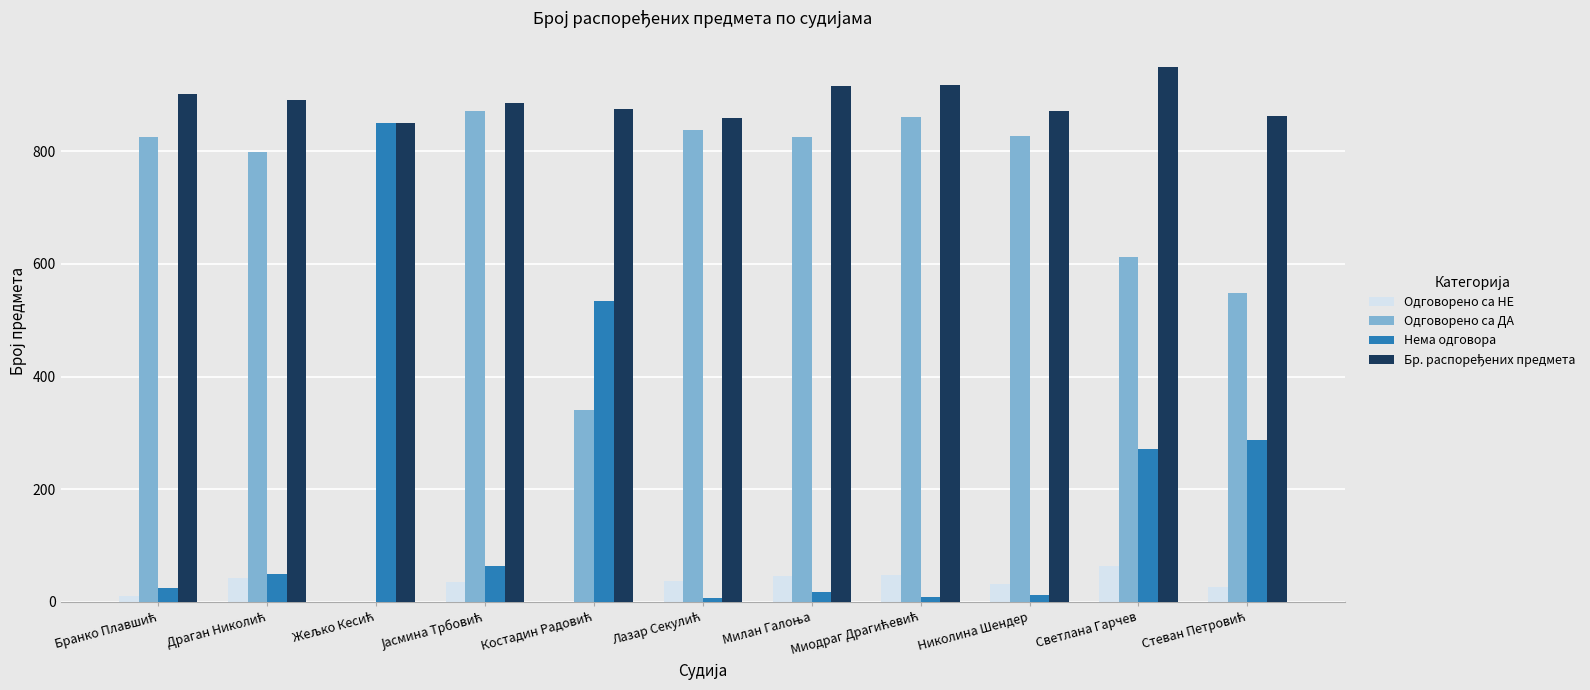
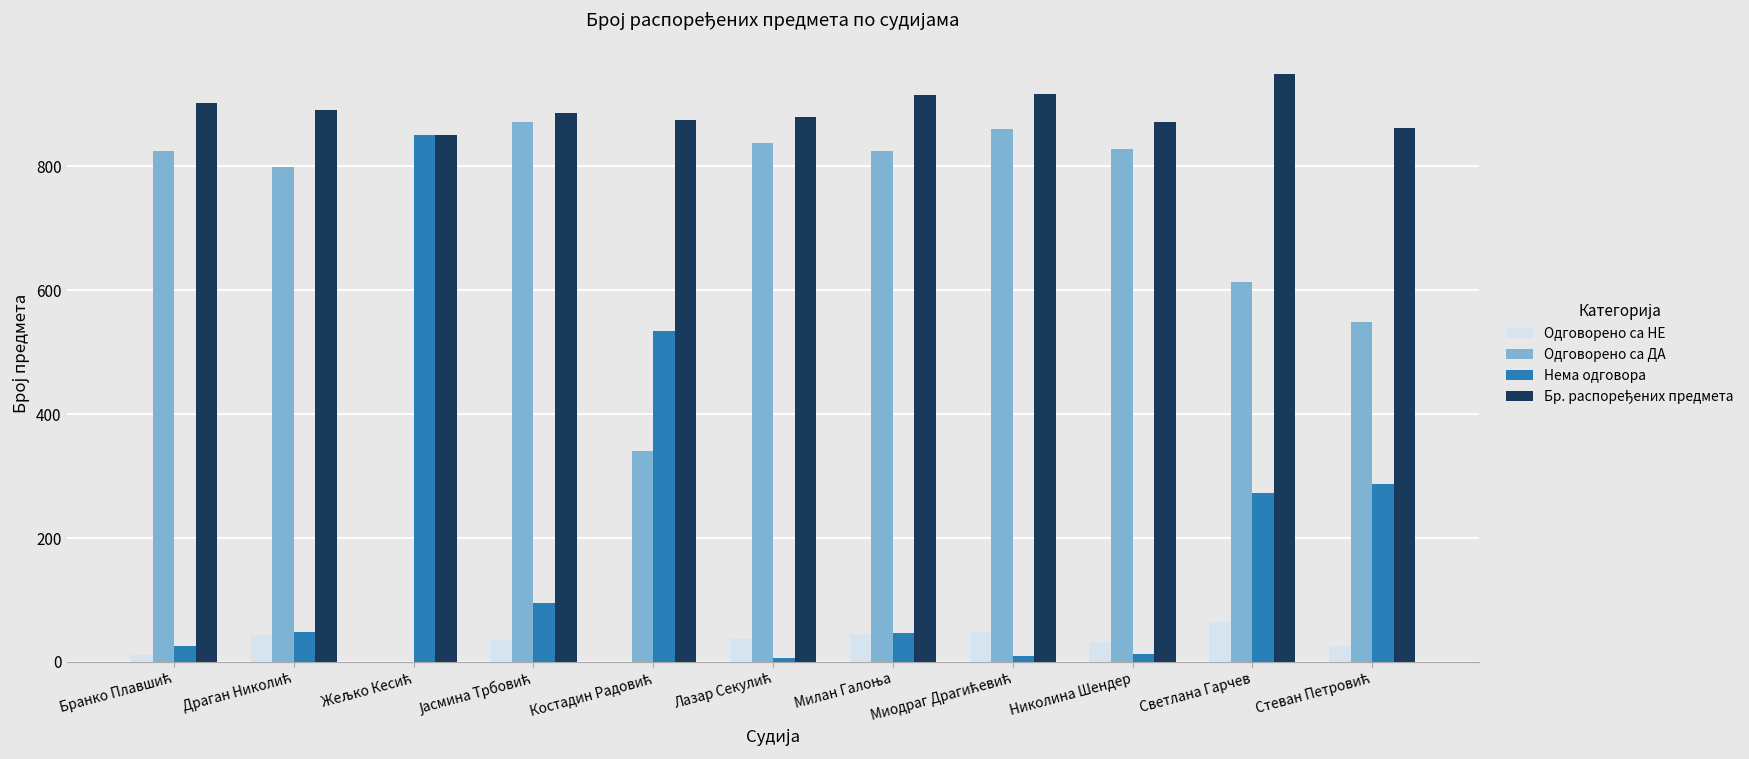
  {
    "Одговорено са НЕ": {
      "Бранко Плавшић": 10,
      "Драган Николић": 40,
      "Жељко Кесић": 0,
      "Јасмина Трбовић": 40,
      "Костадин Радовић": 0,
      "Лазар Секулић": 40,
      "Милан Галоња": 50,
      "Миодраг Драгићевић": 50,
      "Николина Шендер": 30,
      "Светлана Гарчев": 60,
      "Стеван Петровић": 30
    },
    "Одговорено са ДА": {
      "Бранко Плавшић": 830,
      "Драган Николић": 800,
      "Жељко Кесић": 0,
      "Јасмина Трбовић": 870,
      "Костадин Радовић": 340,
      "Лазар Секулић": 840,
      "Милан Галоња": 830,
      "Миодраг Драгићевић": 860,
      "Николина Шендер": 830,
      "Светлана Гарчев": 610,
      "Стеван Петровић": 550
    },
    "Нема одговора": {
      "Бранко Плавшић": 30,
      "Драган Николић": 50,
      "Жељко Кесић": 850,
-     "Јасмина Трбовић": 60,
+     "Јасмина Трбовић": 100,
      "Костадин Радовић": 530,
      "Лазар Секулић": 10,
-     "Милан Галоња": 20,
+     "Милан Галоња": 50,
      "Миодраг Драгићевић": 10,
      "Николина Шендер": 10,
      "Светлана Гарчев": 270,
      "Стеван Петровић": 290
    },
    "Бр. распоређених предмета": {
      "Бранко Плавшић": 900,
      "Драган Николић": 890,
      "Жељко Кесић": 850,
      "Јасмина Трбовић": 890,
      "Костадин Радовић": 880,
-     "Лазар Секулић": 860,
+     "Лазар Секулић": 880,
      "Милан Галоња": 920,
      "Миодраг Драгићевић": 920,
      "Николина Шендер": 870,
      "Светлана Гарчев": 950,
      "Стеван Петровић": 860
    }
  }
